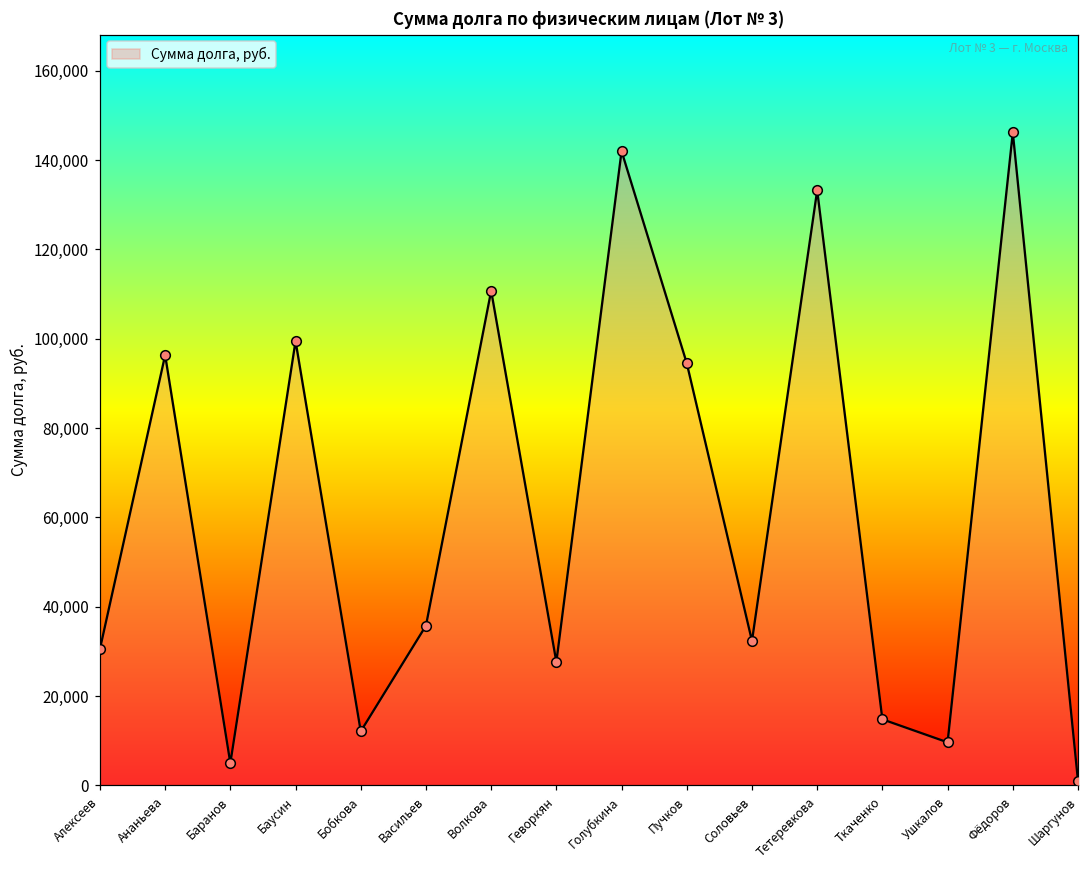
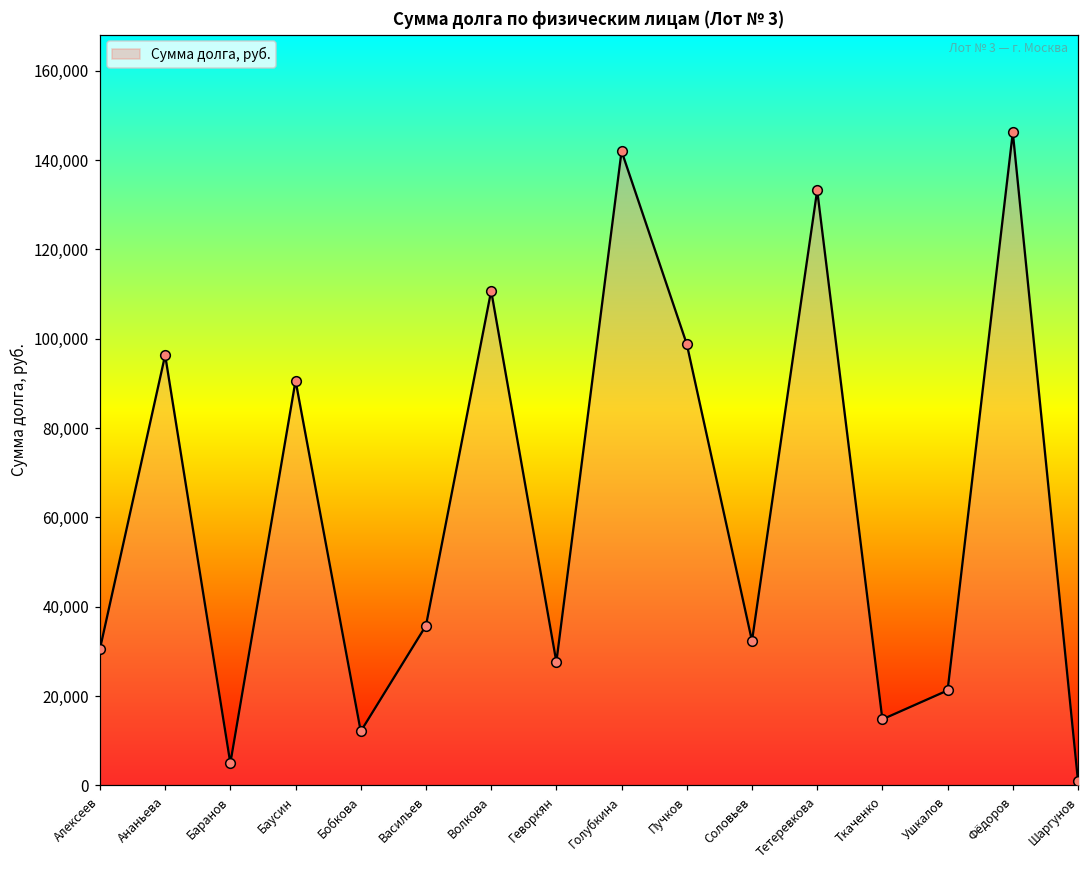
  {
    "Алексеев": "31,000",
    "Ананьева": "96,000",
    "Баранов": "5,000",
-   "Баусин": "99,000",
+   "Баусин": "91,000",
    "Бобкова": "12,000",
    "Васильев": "36,000",
    "Волкова": "111,000",
    "Геворкян": "28,000",
    "Голубкина": "142,000",
-   "Пучков": "95,000",
+   "Пучков": "99,000",
    "Соловьев": "32,000",
    "Тетеревкова": "133,000",
    "Ткаченко": "15,000",
-   "Ушкалов": "10,000",
+   "Ушкалов": "21,000",
    "Фёдоров": "146,000",
    "Шаргунов": "1,000"
  }
